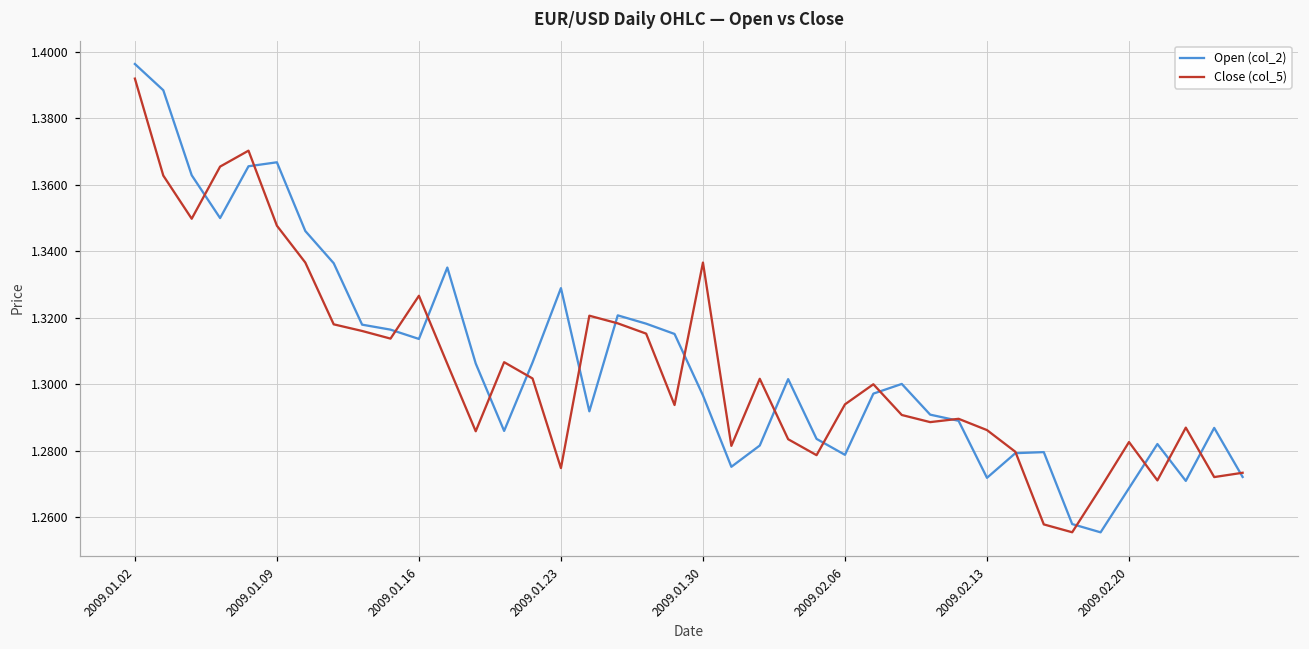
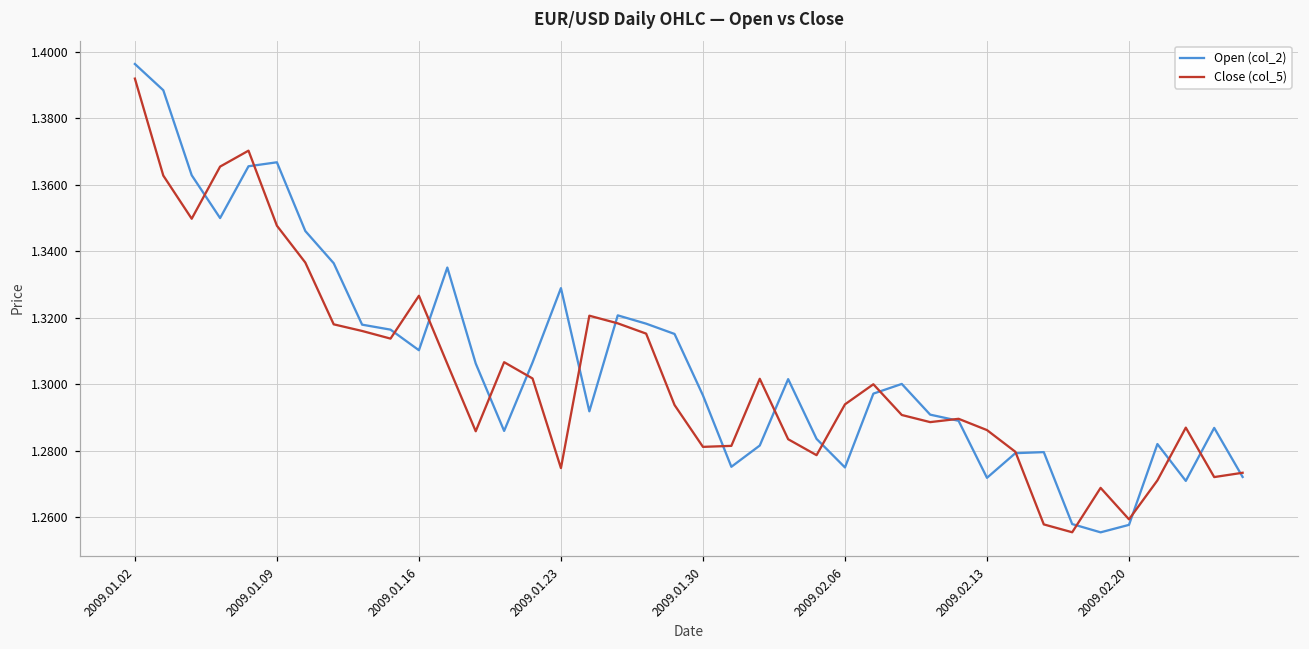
  {
    "Open (col_2)": {
      "2009.01.02": 1.396,
      "2009.01.09": 1.367,
-     "2009.01.16": 1.314,
+     "2009.01.16": 1.310,
      "2009.01.23": 1.329,
      "2009.01.30": 1.297,
-     "2009.02.06": 1.279,
+     "2009.02.06": 1.275,
      "2009.02.13": 1.272,
-     "2009.02.20": 1.269
+     "2009.02.20": 1.258
    },
    "Close (col_5)": {
      "2009.01.02": 1.392,
      "2009.01.09": 1.348,
      "2009.01.16": 1.327,
      "2009.01.23": 1.275,
-     "2009.01.30": 1.337,
+     "2009.01.30": 1.281,
      "2009.02.06": 1.294,
      "2009.02.13": 1.286,
-     "2009.02.20": 1.283
+     "2009.02.20": 1.259
    }
  }
